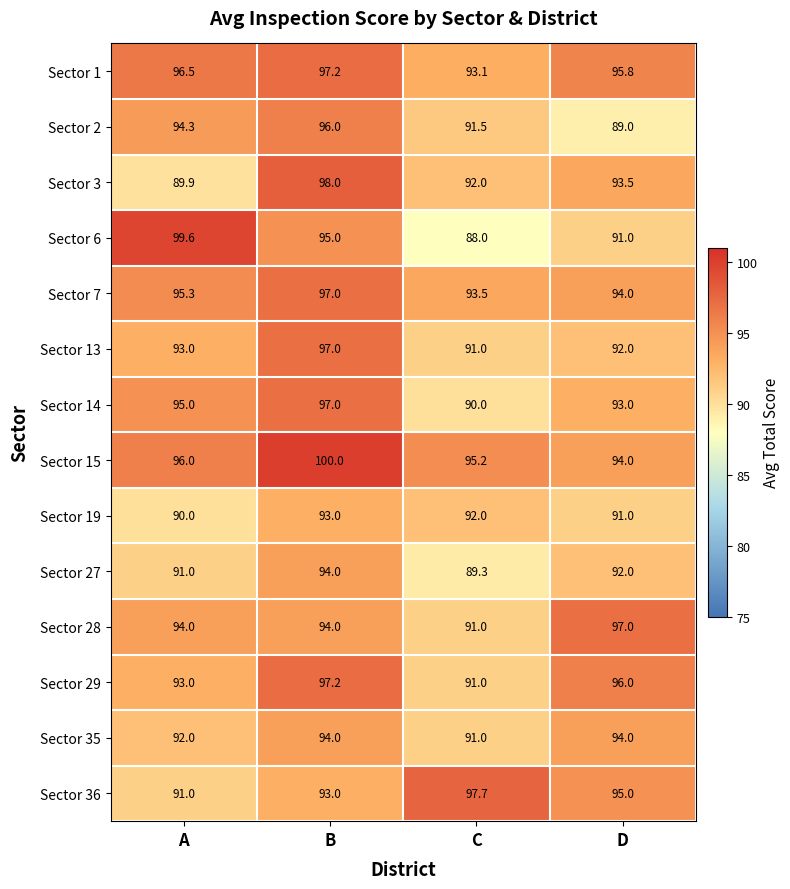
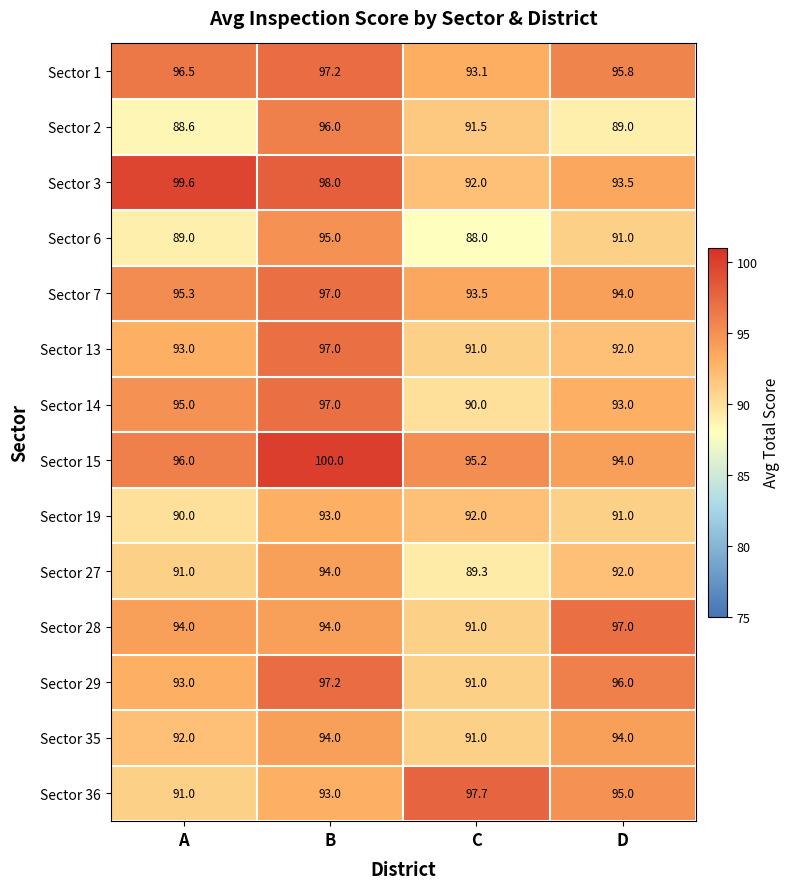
  {
    "Sector 1": {
      "A": 96.5,
      "B": 97.2,
      "C": 93.1,
      "D": 95.8
    },
    "Sector 2": {
-     "A": 94.3,
+     "A": 88.6,
      "B": 96.0,
      "C": 91.5,
      "D": 89.0
    },
    "Sector 3": {
-     "A": 89.9,
+     "A": 99.6,
      "B": 98.0,
      "C": 92.0,
      "D": 93.5
    },
    "Sector 6": {
-     "A": 99.6,
+     "A": 89.0,
      "B": 95.0,
      "C": 88.0,
      "D": 91.0
    },
    "Sector 7": {
      "A": 95.3,
      "B": 97.0,
      "C": 93.5,
      "D": 94.0
    },
    "Sector 13": {
      "A": 93.0,
      "B": 97.0,
      "C": 91.0,
      "D": 92.0
    },
    "Sector 14": {
      "A": 95.0,
      "B": 97.0,
      "C": 90.0,
      "D": 93.0
    },
    "Sector 15": {
      "A": 96.0,
      "B": 100.0,
      "C": 95.2,
      "D": 94.0
    },
    "Sector 19": {
      "A": 90.0,
      "B": 93.0,
      "C": 92.0,
      "D": 91.0
    },
    "Sector 27": {
      "A": 91.0,
      "B": 94.0,
      "C": 89.3,
      "D": 92.0
    },
    "Sector 28": {
      "A": 94.0,
      "B": 94.0,
      "C": 91.0,
      "D": 97.0
    },
    "Sector 29": {
      "A": 93.0,
      "B": 97.2,
      "C": 91.0,
      "D": 96.0
    },
    "Sector 35": {
      "A": 92.0,
      "B": 94.0,
      "C": 91.0,
      "D": 94.0
    },
    "Sector 36": {
      "A": 91.0,
      "B": 93.0,
      "C": 97.7,
      "D": 95.0
    }
  }
